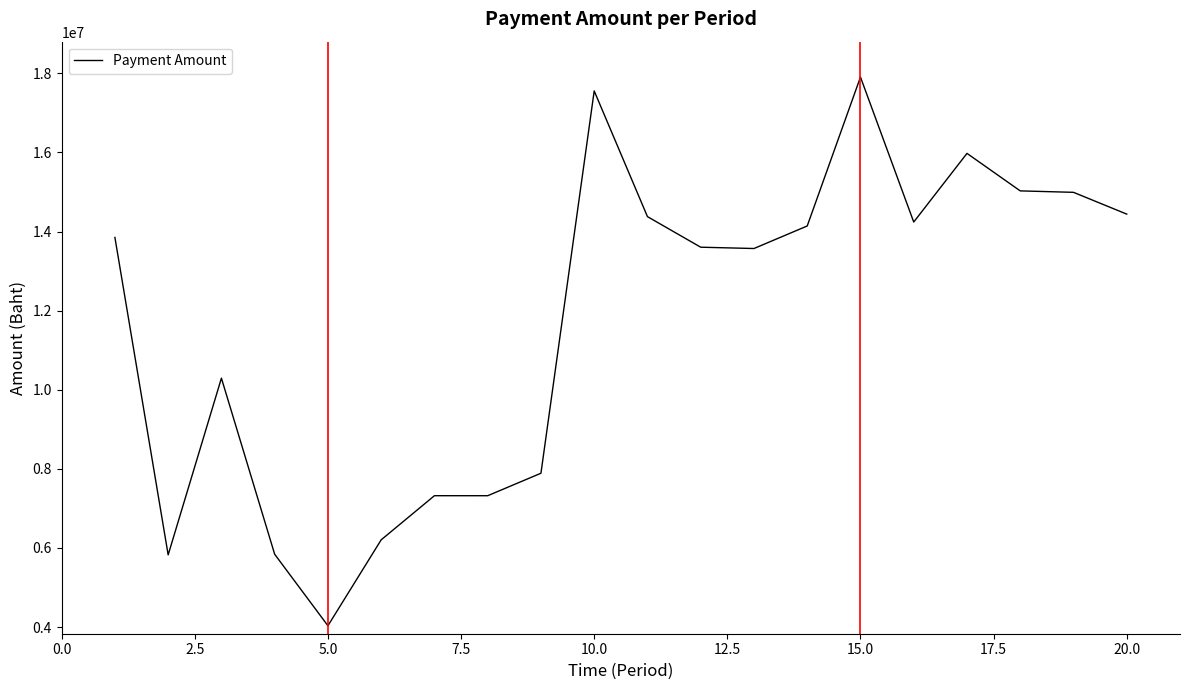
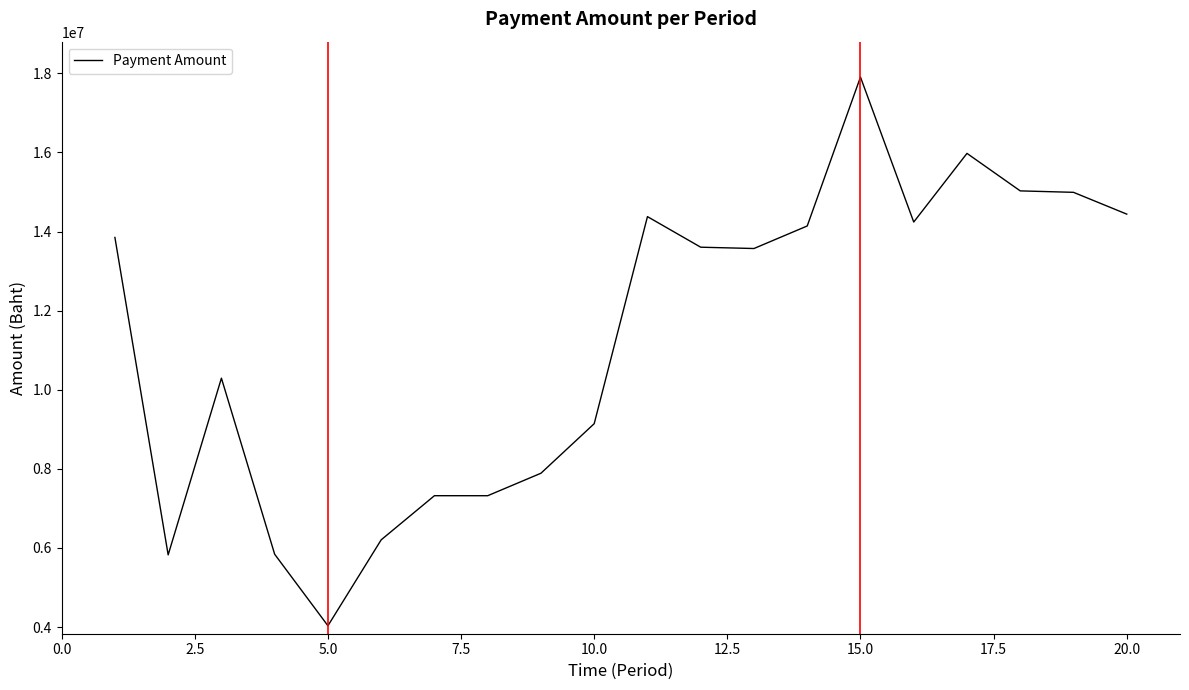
  {
    "5.0": 4000000,
-   "10.0": 17600000,
+   "10.0": 9100000,
    "15.0": 17900000,
    "20.0": 14400000
  }
